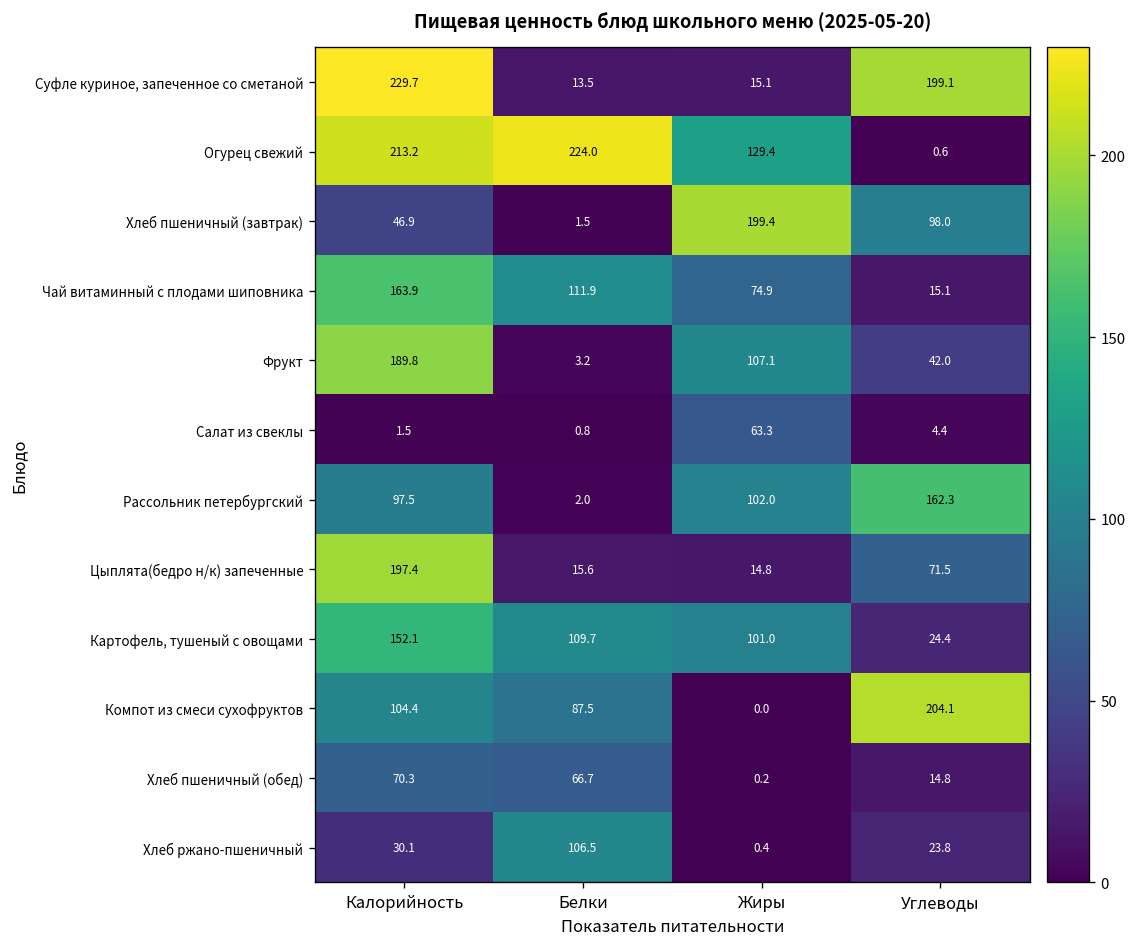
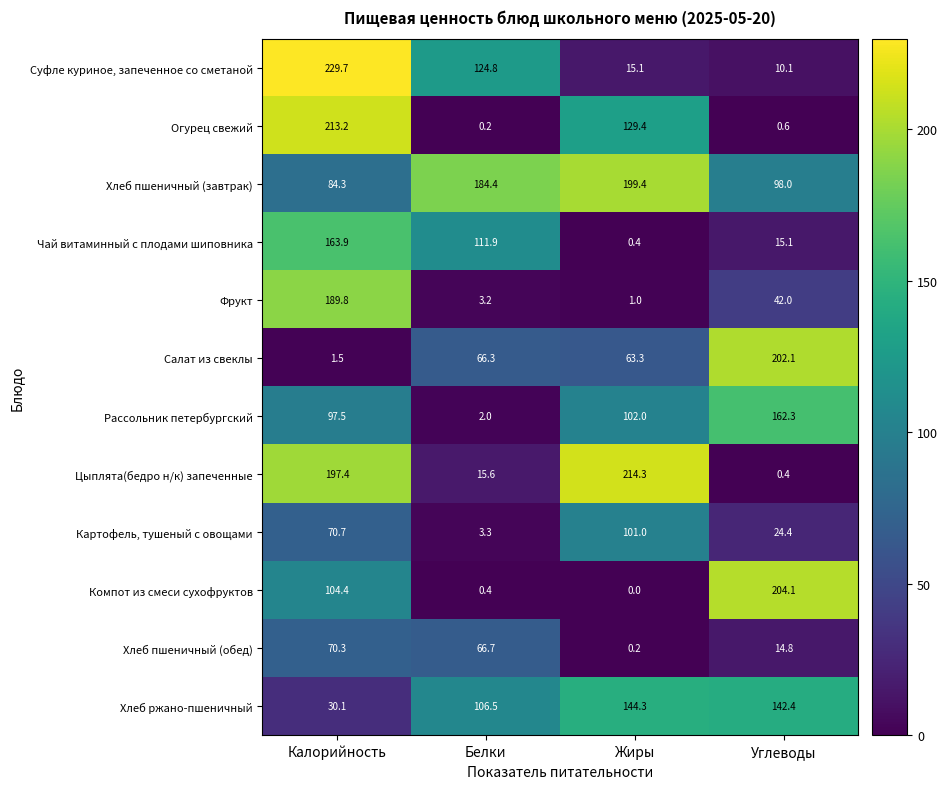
  {
    "Суфле куриное, запеченное со сметаной": {
      "Калорийность": 229.7,
-     "Белки": 13.5,
+     "Белки": 124.8,
      "Жиры": 15.1,
-     "Углеводы": 199.1
+     "Углеводы": 10.1
    },
    "Огурец свежий": {
      "Калорийность": 213.2,
-     "Белки": 224.0,
+     "Белки": 0.2,
      "Жиры": 129.4,
      "Углеводы": 0.6
    },
    "Хлеб пшеничный (завтрак)": {
-     "Калорийность": 46.9,
-     "Белки": 1.5,
+     "Калорийность": 84.3,
+     "Белки": 184.4,
      "Жиры": 199.4,
      "Углеводы": 98.0
    },
    "Чай витаминный с плодами шиповника": {
      "Калорийность": 163.9,
      "Белки": 111.9,
-     "Жиры": 74.9,
+     "Жиры": 0.4,
      "Углеводы": 15.1
    },
    "Фрукт": {
      "Калорийность": 189.8,
      "Белки": 3.2,
-     "Жиры": 107.1,
+     "Жиры": 1.0,
      "Углеводы": 42.0
    },
    "Салат из свеклы": {
      "Калорийность": 1.5,
-     "Белки": 0.8,
+     "Белки": 66.3,
      "Жиры": 63.3,
-     "Углеводы": 4.4
+     "Углеводы": 202.1
    },
    "Рассольник петербургский": {
      "Калорийность": 97.5,
      "Белки": 2.0,
      "Жиры": 102.0,
      "Углеводы": 162.3
    },
    "Цыплята(бедро н/к) запеченные": {
      "Калорийность": 197.4,
      "Белки": 15.6,
-     "Жиры": 14.8,
-     "Углеводы": 71.5
+     "Жиры": 214.3,
+     "Углеводы": 0.4
    },
    "Картофель, тушеный с овощами": {
-     "Калорийность": 152.1,
-     "Белки": 109.7,
+     "Калорийность": 70.7,
+     "Белки": 3.3,
      "Жиры": 101.0,
      "Углеводы": 24.4
    },
    "Компот из смеси сухофруктов": {
      "Калорийность": 104.4,
-     "Белки": 87.5,
+     "Белки": 0.4,
      "Жиры": 0.0,
      "Углеводы": 204.1
    },
    "Хлеб пшеничный (обед)": {
      "Калорийность": 70.3,
      "Белки": 66.7,
      "Жиры": 0.2,
      "Углеводы": 14.8
    },
    "Хлеб ржано-пшеничный": {
      "Калорийность": 30.1,
      "Белки": 106.5,
-     "Жиры": 0.4,
-     "Углеводы": 23.8
+     "Жиры": 144.3,
+     "Углеводы": 142.4
    }
  }
